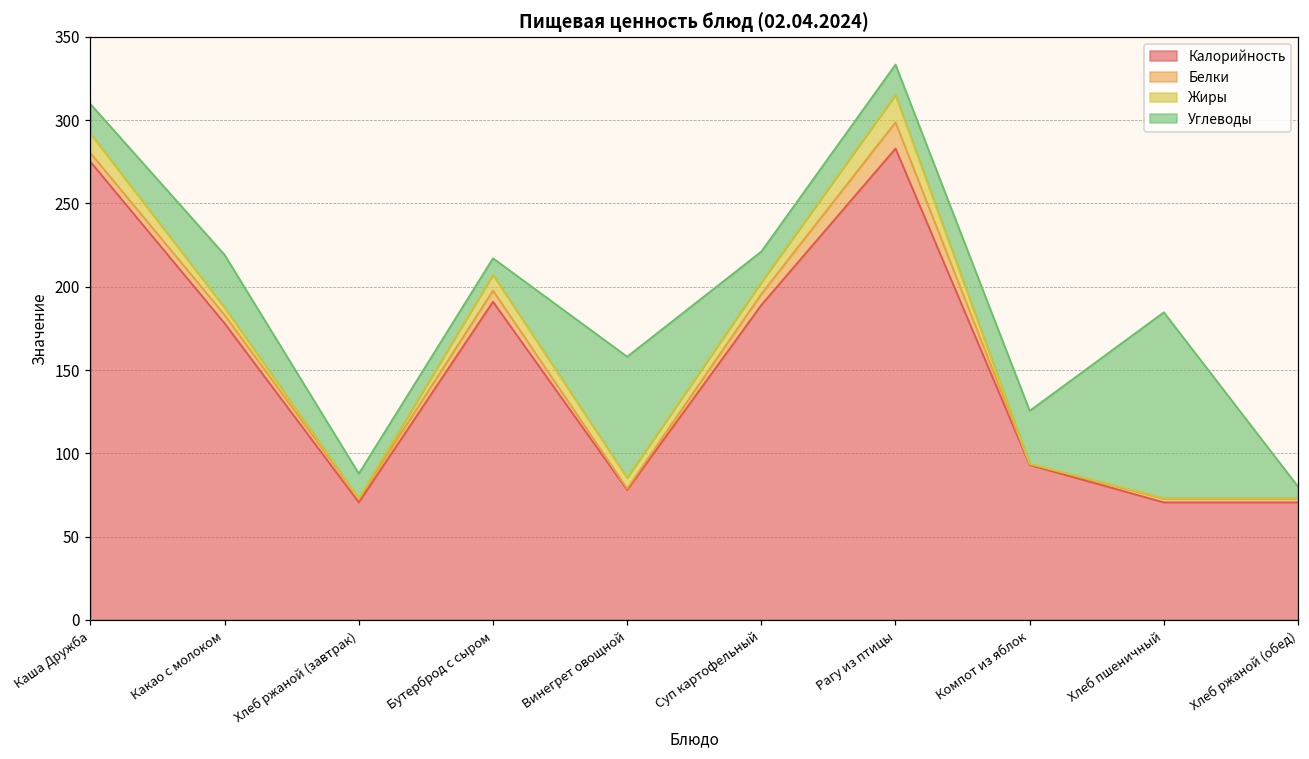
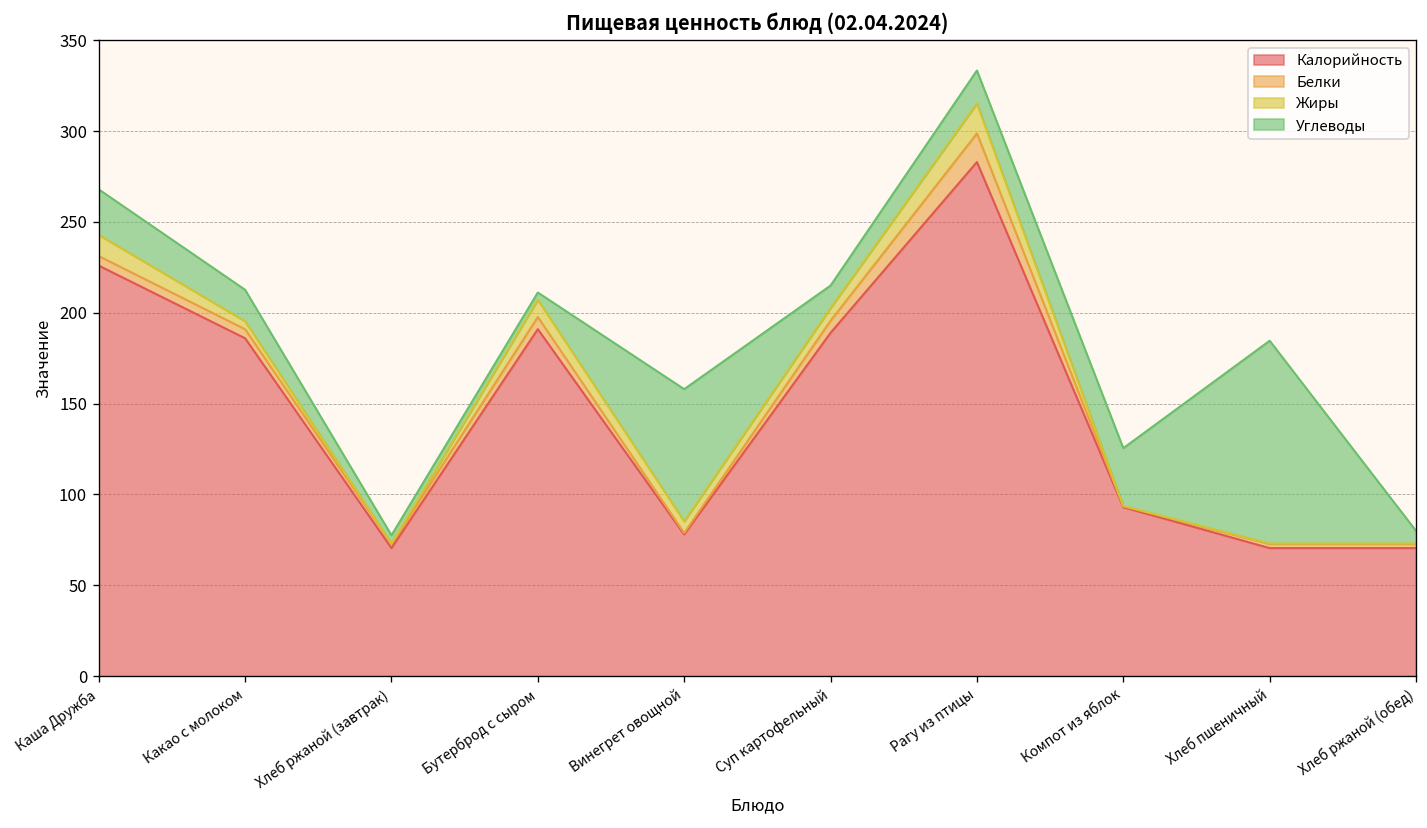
  {
    "Калорийность": {
-     "Каша Дружба": 275,
-     "Какао с молоком": 178,
+     "Каша Дружба": 226,
+     "Какао с молоком": 186,
      "Хлеб ржаной (завтрак)": 71,
      "Бутерброд с сыром": 191,
      "Суп картофельный": 189,
      "Рагу из птицы": 283,
      "Хлеб пшеничный": 71,
      "Хлеб ржаной (обед)": 71
    },
    "Углеводы": {
-     "Каша Дружба": 18,
-     "Какао с молоком": 32,
-     "Хлеб ржаной (завтрак)": 15,
-     "Бутерброд с сыром": 10,
+     "Каша Дружба": 25,
+     "Какао с молоком": 17,
+     "Хлеб ржаной (завтрак)": 5,
+     "Бутерброд с сыром": 4,
      "Винегрет овощной": 73,
-     "Суп картофельный": 18,
+     "Суп картофельный": 12,
      "Рагу из птицы": 18,
      "Компот из яблок": 32,
      "Хлеб пшеничный": 112,
      "Хлеб ржаной (обед)": 7
    }
  }
